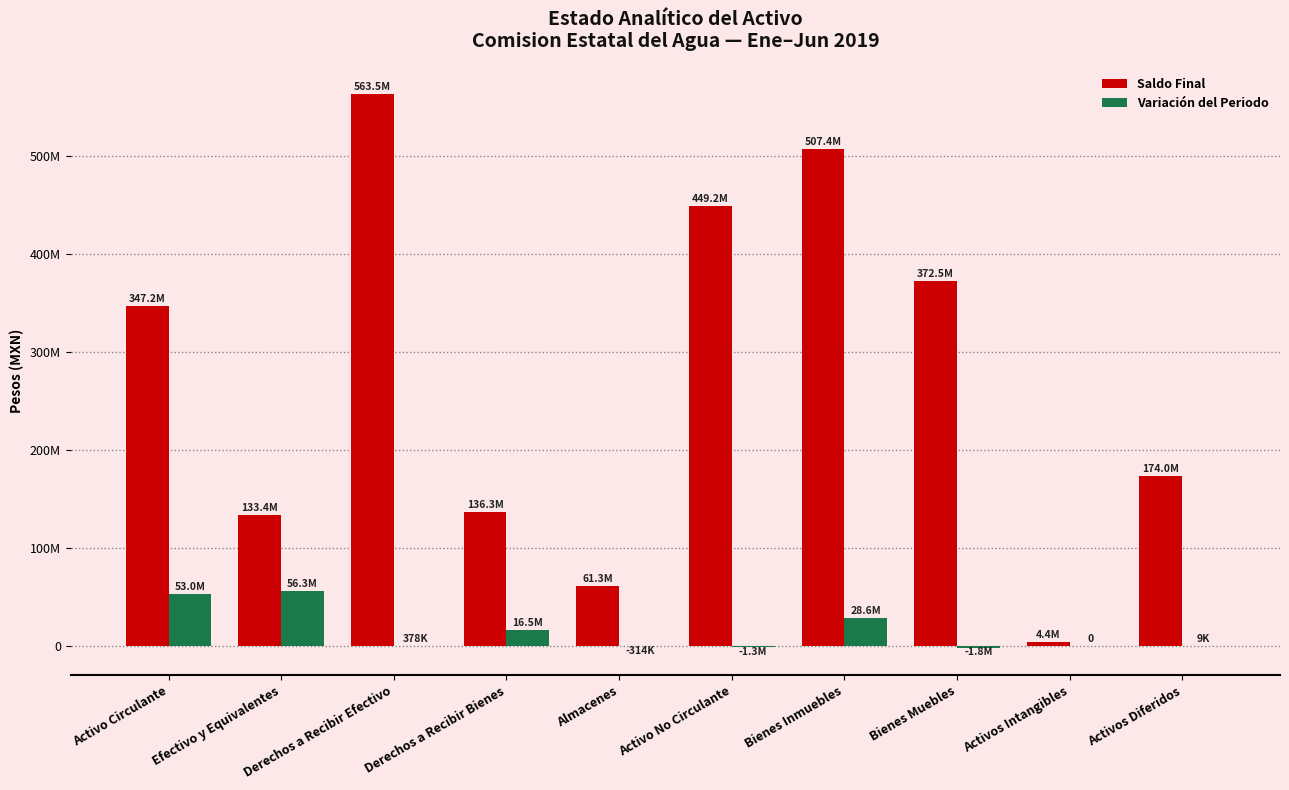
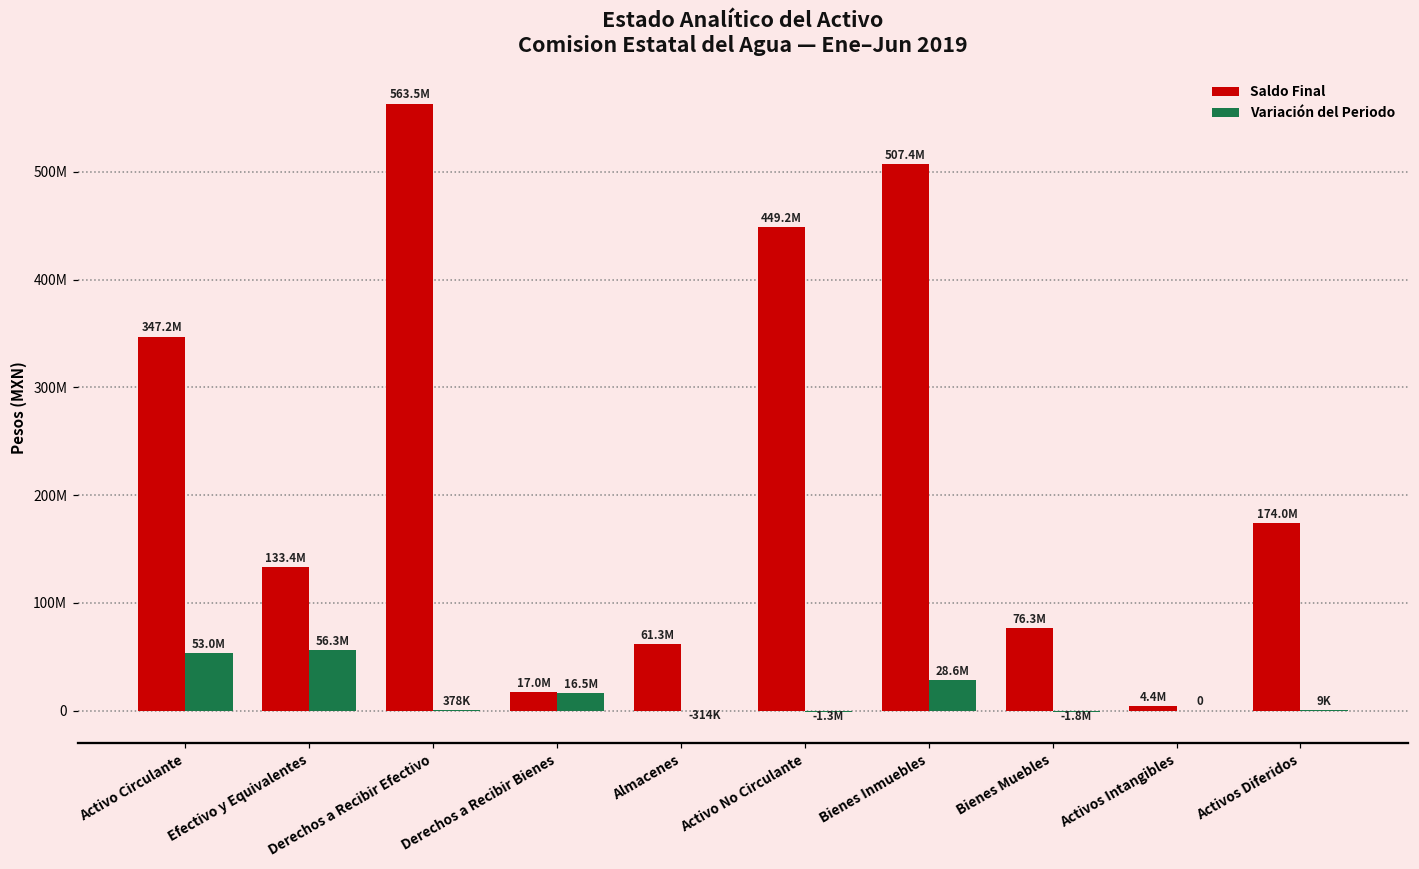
  {
    "Saldo Final": {
      "Activo Circulante": "347.2M",
      "Efectivo y Equivalentes": "133.4M",
      "Derechos a Recibir Efectivo": "563.5M",
-     "Derechos a Recibir Bienes": "136.3M",
+     "Derechos a Recibir Bienes": "17.0M",
      "Almacenes": "61.3M",
      "Activo No Circulante": "449.2M",
      "Bienes Inmuebles": "507.4M",
-     "Bienes Muebles": "372.5M",
+     "Bienes Muebles": "76.3M",
      "Activos Intangibles": "4.4M",
      "Activos Diferidos": "174.0M"
    },
    "Variación del Periodo": {
      "Activo Circulante": "53.0M",
      "Efectivo y Equivalentes": "56.3M",
      "Derechos a Recibir Efectivo": "378K",
      "Derechos a Recibir Bienes": "16.5M",
      "Almacenes": "-314K",
      "Activo No Circulante": "-1.3M",
      "Bienes Inmuebles": "28.6M",
      "Bienes Muebles": "-1.8M",
      "Activos Intangibles": "0",
      "Activos Diferidos": "9K"
    }
  }
